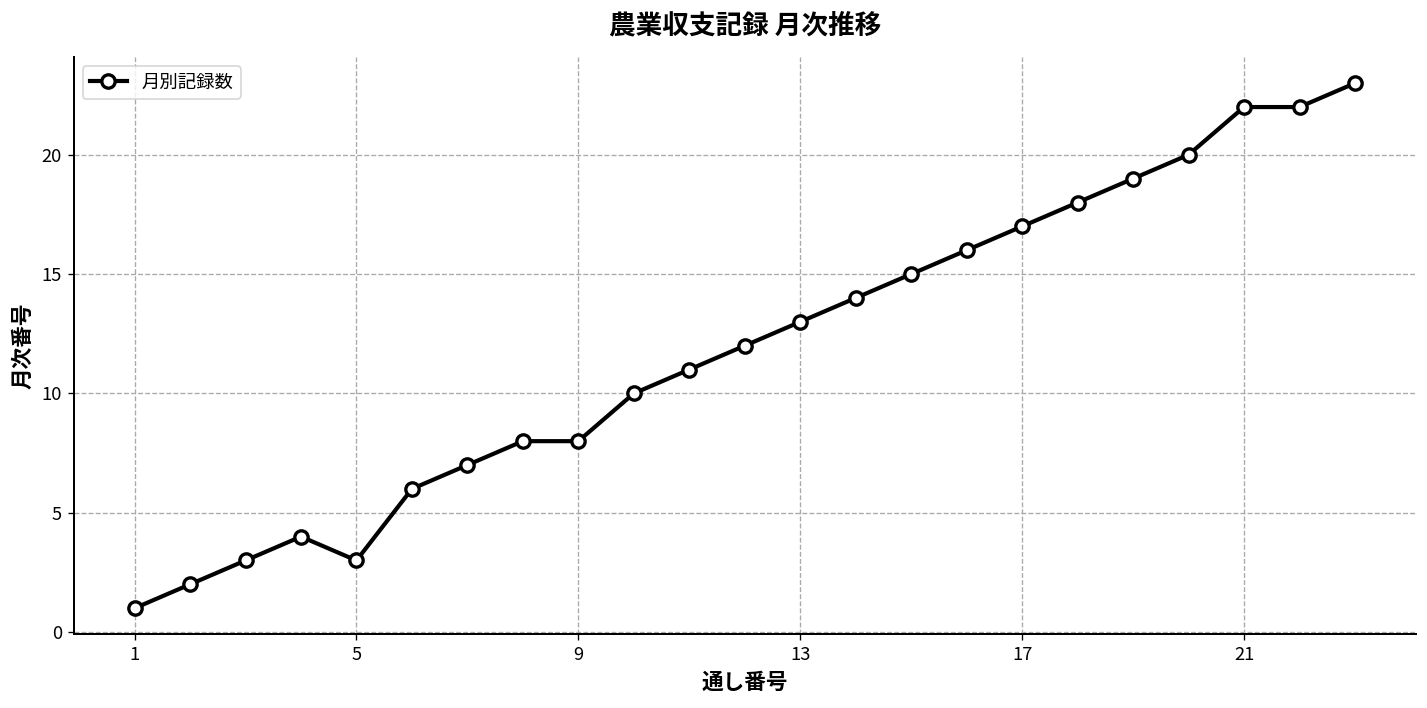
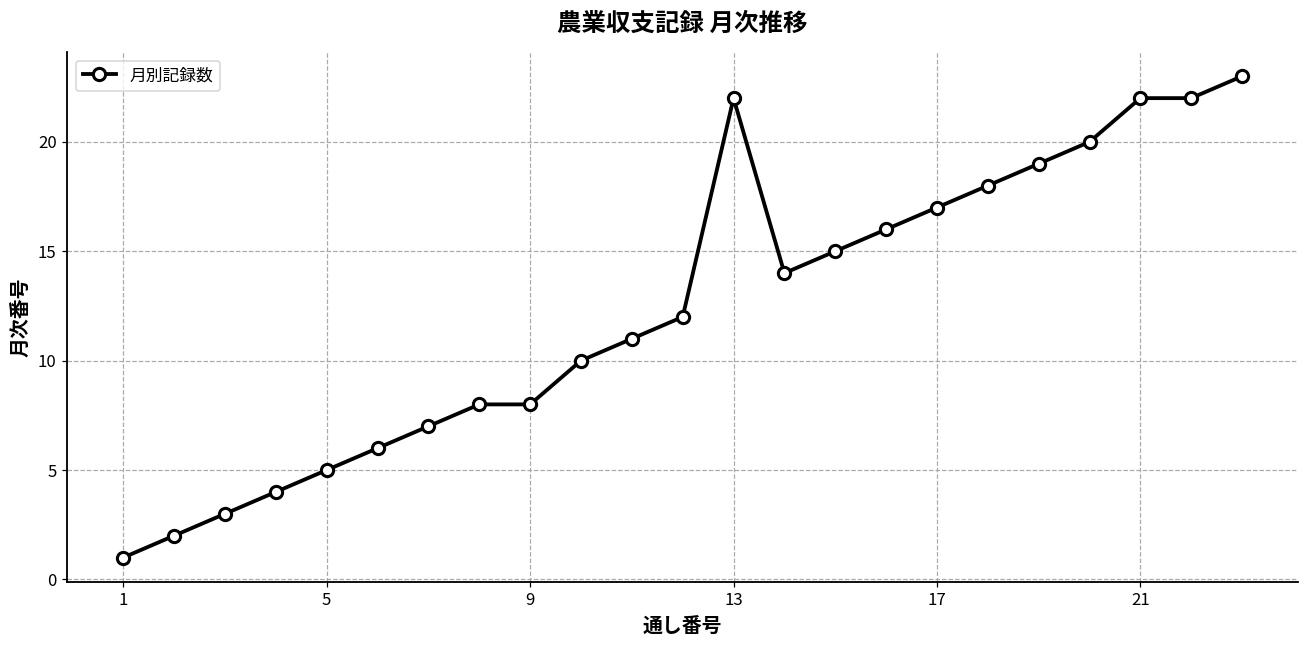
  {
    "1": 1,
-   "5": 3,
+   "5": 5,
    "9": 8,
-   "13": 13,
+   "13": 22,
    "17": 17,
    "21": 22
  }
